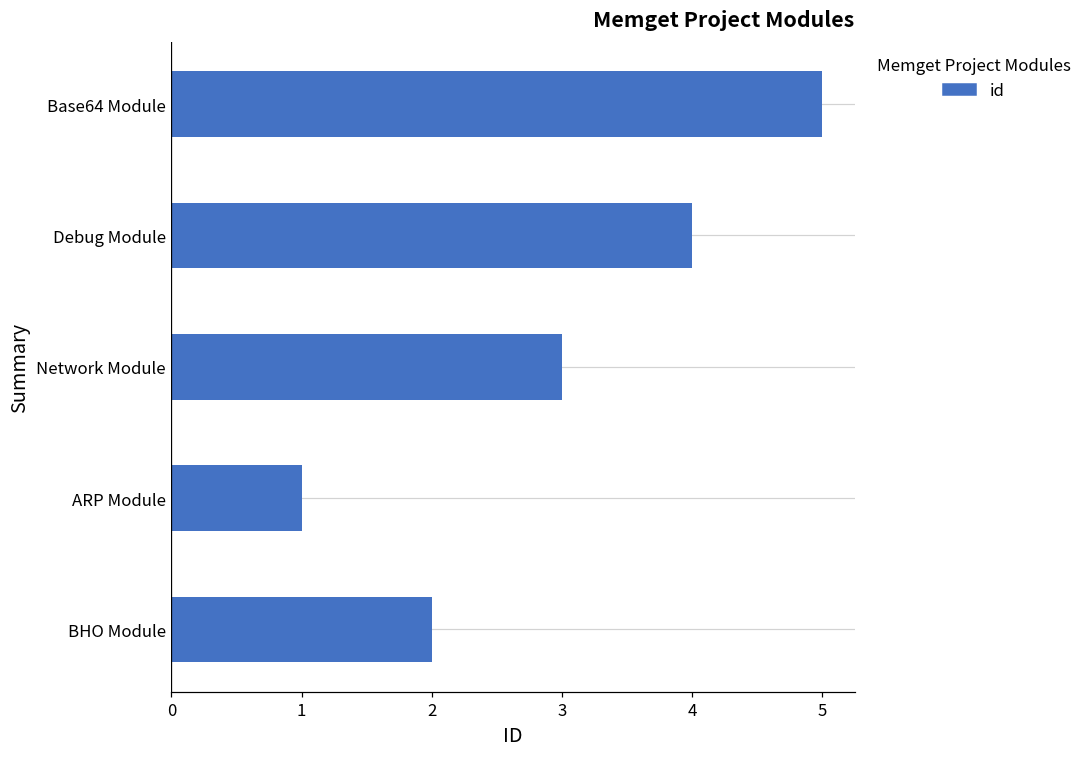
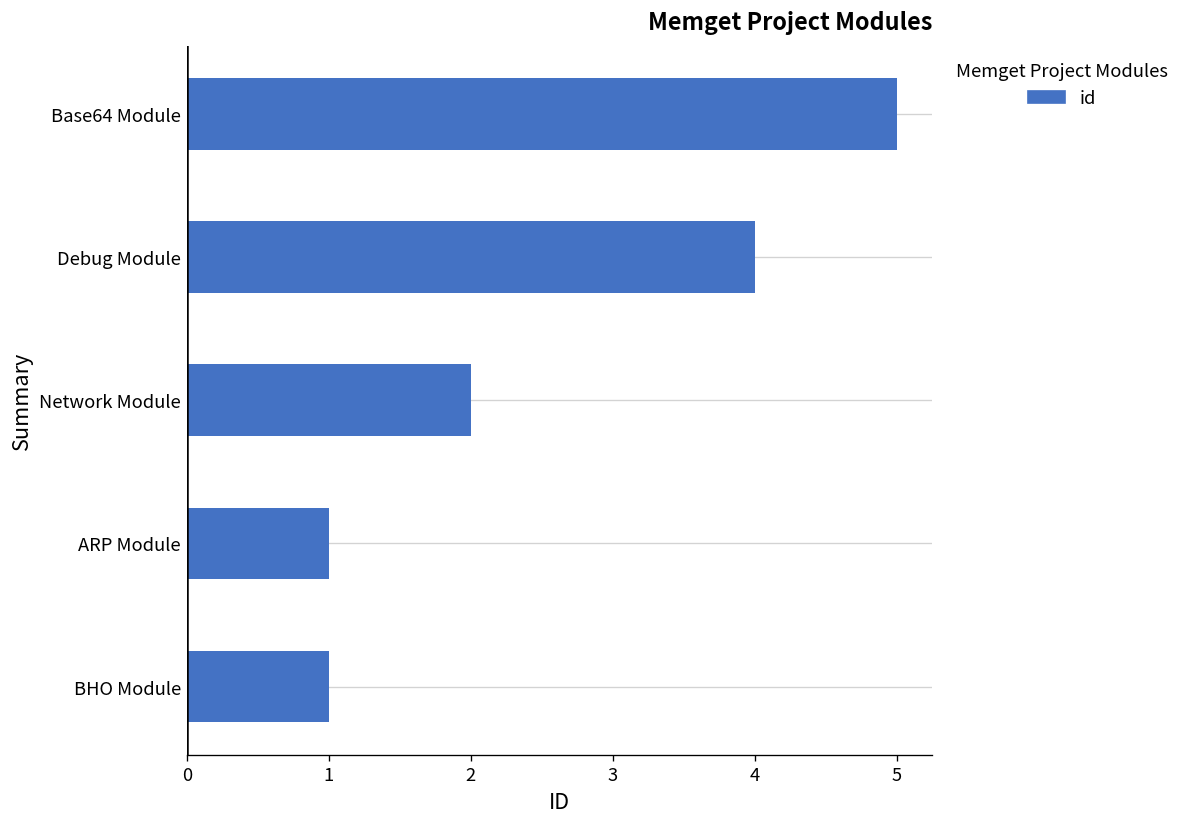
  {
    "Base64 Module": 5,
    "Debug Module": 4,
-   "Network Module": 3,
+   "Network Module": 2,
    "ARP Module": 1,
-   "BHO Module": 2
+   "BHO Module": 1
  }
